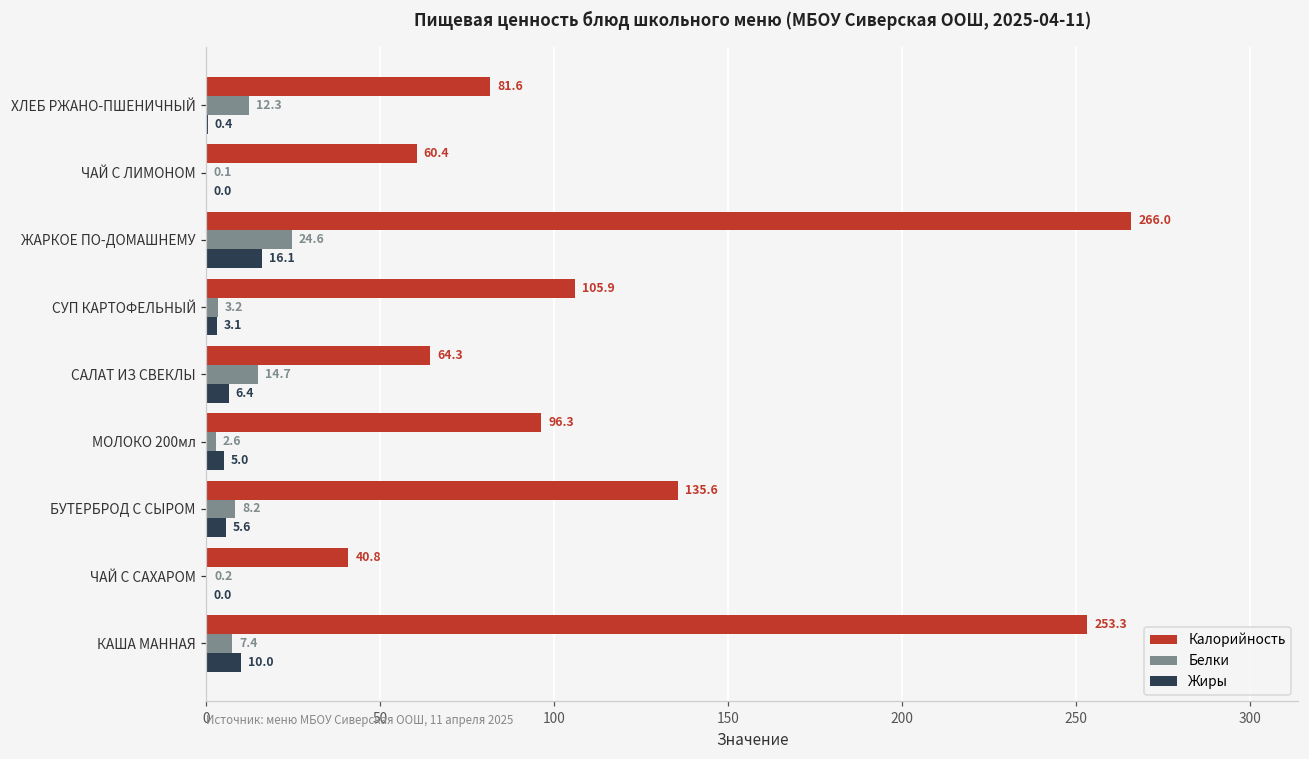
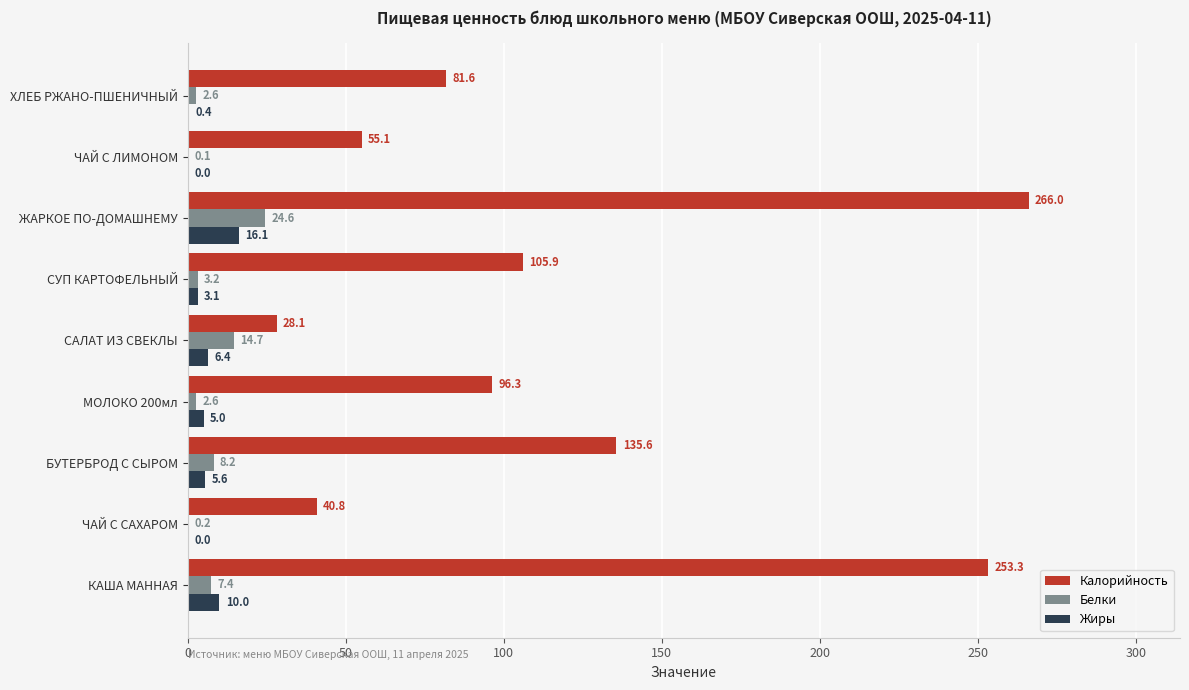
  {
    "Калорийность": {
      "ХЛЕБ РЖАНО-ПШЕНИЧНЫЙ": 81.6,
-     "ЧАЙ С ЛИМОНОМ": 60.4,
+     "ЧАЙ С ЛИМОНОМ": 55.1,
      "ЖАРКОЕ ПО-ДОМАШНЕМУ": 266.0,
      "СУП КАРТОФЕЛЬНЫЙ": 105.9,
-     "САЛАТ ИЗ СВЕКЛЫ": 64.3,
+     "САЛАТ ИЗ СВЕКЛЫ": 28.1,
      "МОЛОКО 200мл": 96.3,
      "БУТЕРБРОД С СЫРОМ": 135.6,
      "ЧАЙ С САХАРОМ": 40.8,
      "КАША МАННАЯ": 253.3
    },
    "Белки": {
-     "ХЛЕБ РЖАНО-ПШЕНИЧНЫЙ": 12.3,
+     "ХЛЕБ РЖАНО-ПШЕНИЧНЫЙ": 2.6,
      "ЧАЙ С ЛИМОНОМ": 0.1,
      "ЖАРКОЕ ПО-ДОМАШНЕМУ": 24.6,
      "СУП КАРТОФЕЛЬНЫЙ": 3.2,
      "САЛАТ ИЗ СВЕКЛЫ": 14.7,
      "МОЛОКО 200мл": 2.6,
      "БУТЕРБРОД С СЫРОМ": 8.2,
      "ЧАЙ С САХАРОМ": 0.2,
      "КАША МАННАЯ": 7.4
    },
    "Жиры": {
      "ХЛЕБ РЖАНО-ПШЕНИЧНЫЙ": 0.4,
      "ЧАЙ С ЛИМОНОМ": 0.0,
      "ЖАРКОЕ ПО-ДОМАШНЕМУ": 16.1,
      "СУП КАРТОФЕЛЬНЫЙ": 3.1,
      "САЛАТ ИЗ СВЕКЛЫ": 6.4,
      "МОЛОКО 200мл": 5.0,
      "БУТЕРБРОД С СЫРОМ": 5.6,
      "ЧАЙ С САХАРОМ": 0.0,
      "КАША МАННАЯ": 10.0
    }
  }
